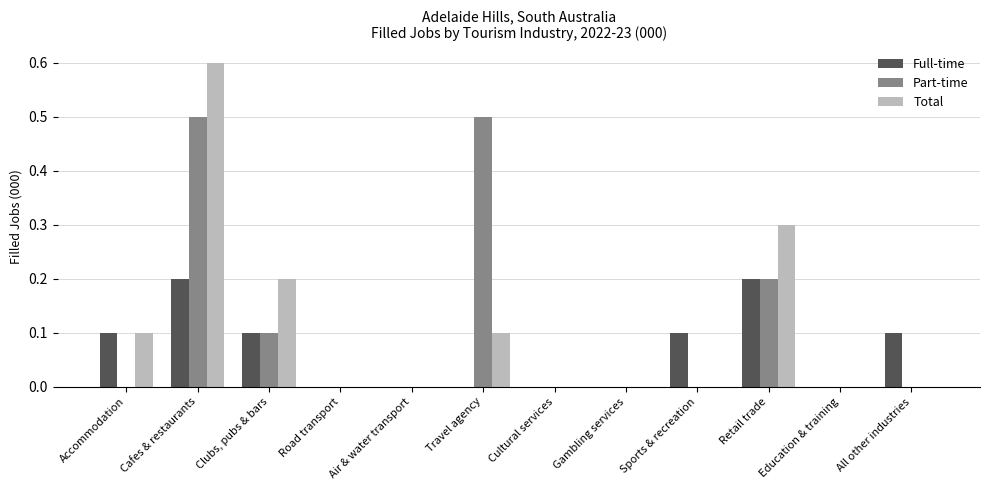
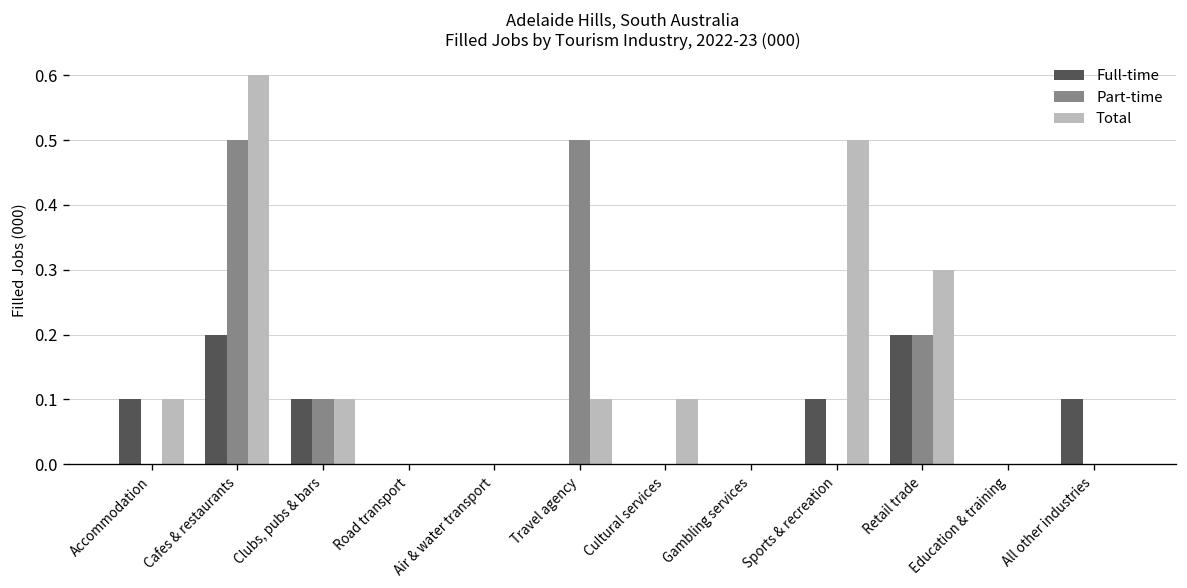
  {
    "Full-time": {
      "Accommodation": 0.1,
      "Cafes & restaurants": 0.2,
      "Clubs, pubs & bars": 0.1,
      "Road transport": 0.0,
      "Air & water transport": 0.0,
      "Travel agency": 0.0,
      "Cultural services": 0.0,
      "Gambling services": 0.0,
      "Sports & recreation": 0.1,
      "Retail trade": 0.2,
      "Education & training": 0.0,
      "All other industries": 0.1
    },
    "Part-time": {
      "Accommodation": 0.0,
      "Cafes & restaurants": 0.5,
      "Clubs, pubs & bars": 0.1,
      "Road transport": 0.0,
      "Air & water transport": 0.0,
      "Travel agency": 0.5,
      "Cultural services": 0.0,
      "Gambling services": 0.0,
      "Sports & recreation": 0.0,
      "Retail trade": 0.2,
      "Education & training": 0.0,
      "All other industries": 0.0
    },
    "Total": {
      "Accommodation": 0.1,
      "Cafes & restaurants": 0.6,
-     "Clubs, pubs & bars": 0.2,
+     "Clubs, pubs & bars": 0.1,
      "Road transport": 0.0,
      "Air & water transport": 0.0,
      "Travel agency": 0.1,
-     "Cultural services": 0.0,
+     "Cultural services": 0.1,
      "Gambling services": 0.0,
-     "Sports & recreation": 0.0,
+     "Sports & recreation": 0.5,
      "Retail trade": 0.3,
      "Education & training": 0.0,
      "All other industries": 0.0
    }
  }
